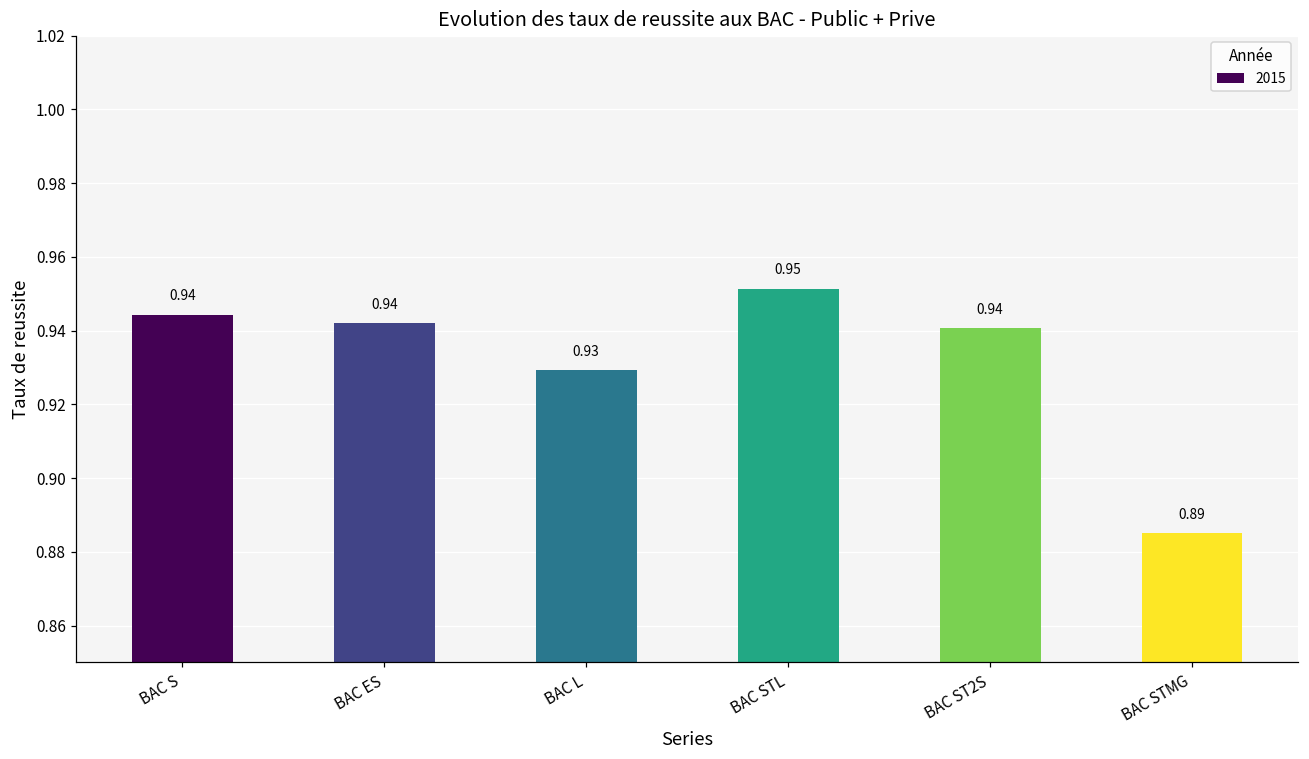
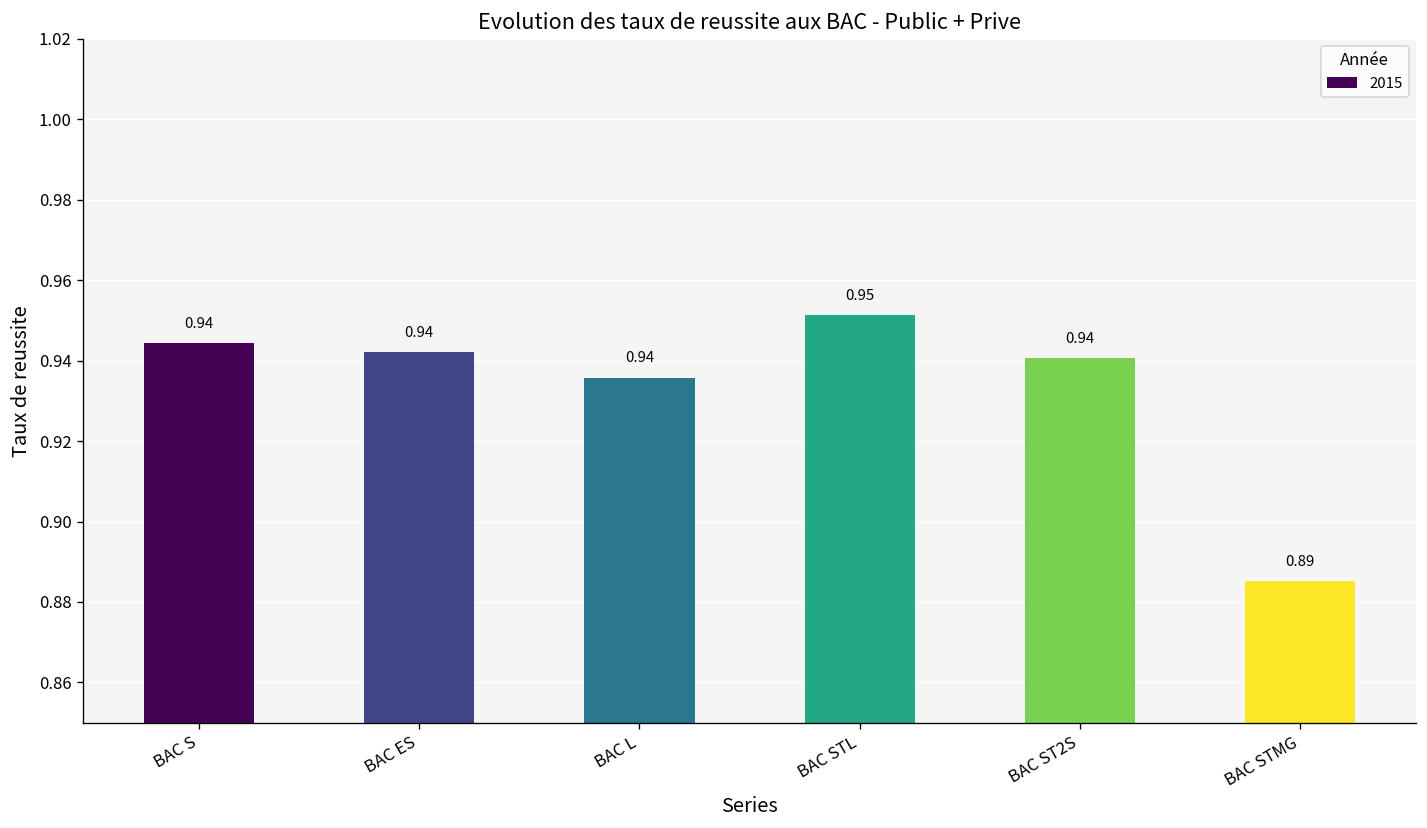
  {
    "BAC S": 0.94,
    "BAC ES": 0.94,
-   "BAC L": 0.93,
+   "BAC L": 0.94,
    "BAC STL": 0.95,
    "BAC ST2S": 0.94,
    "BAC STMG": 0.89
  }
